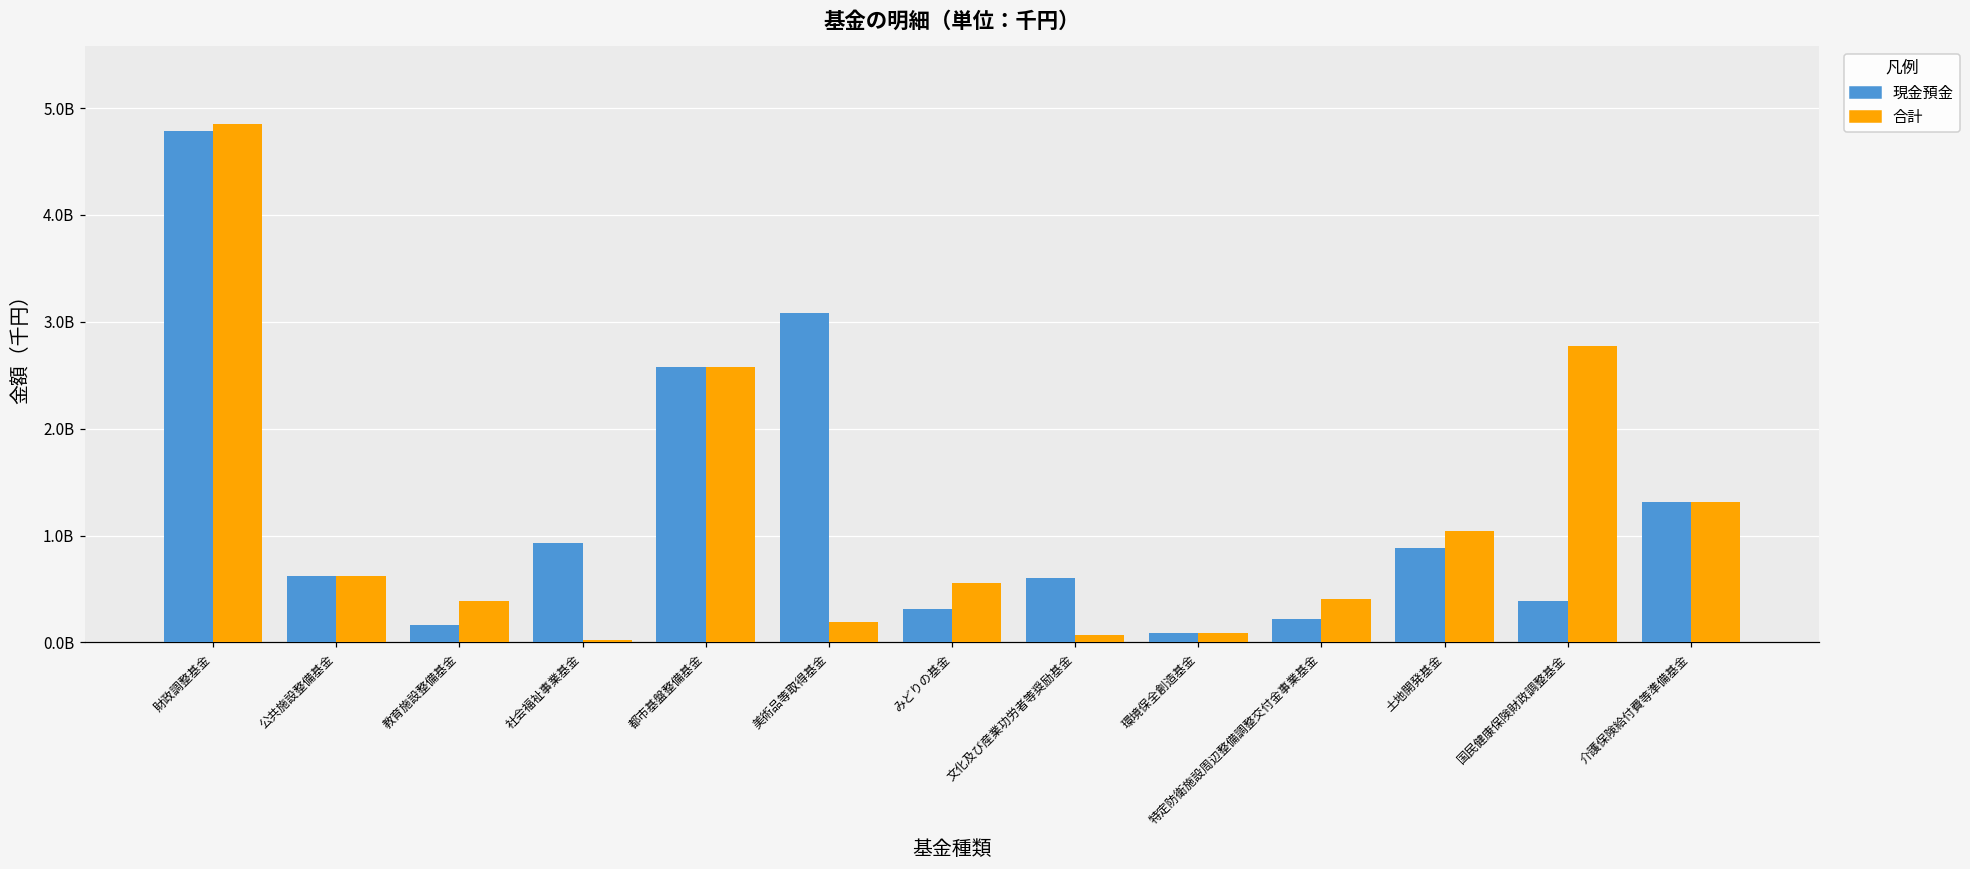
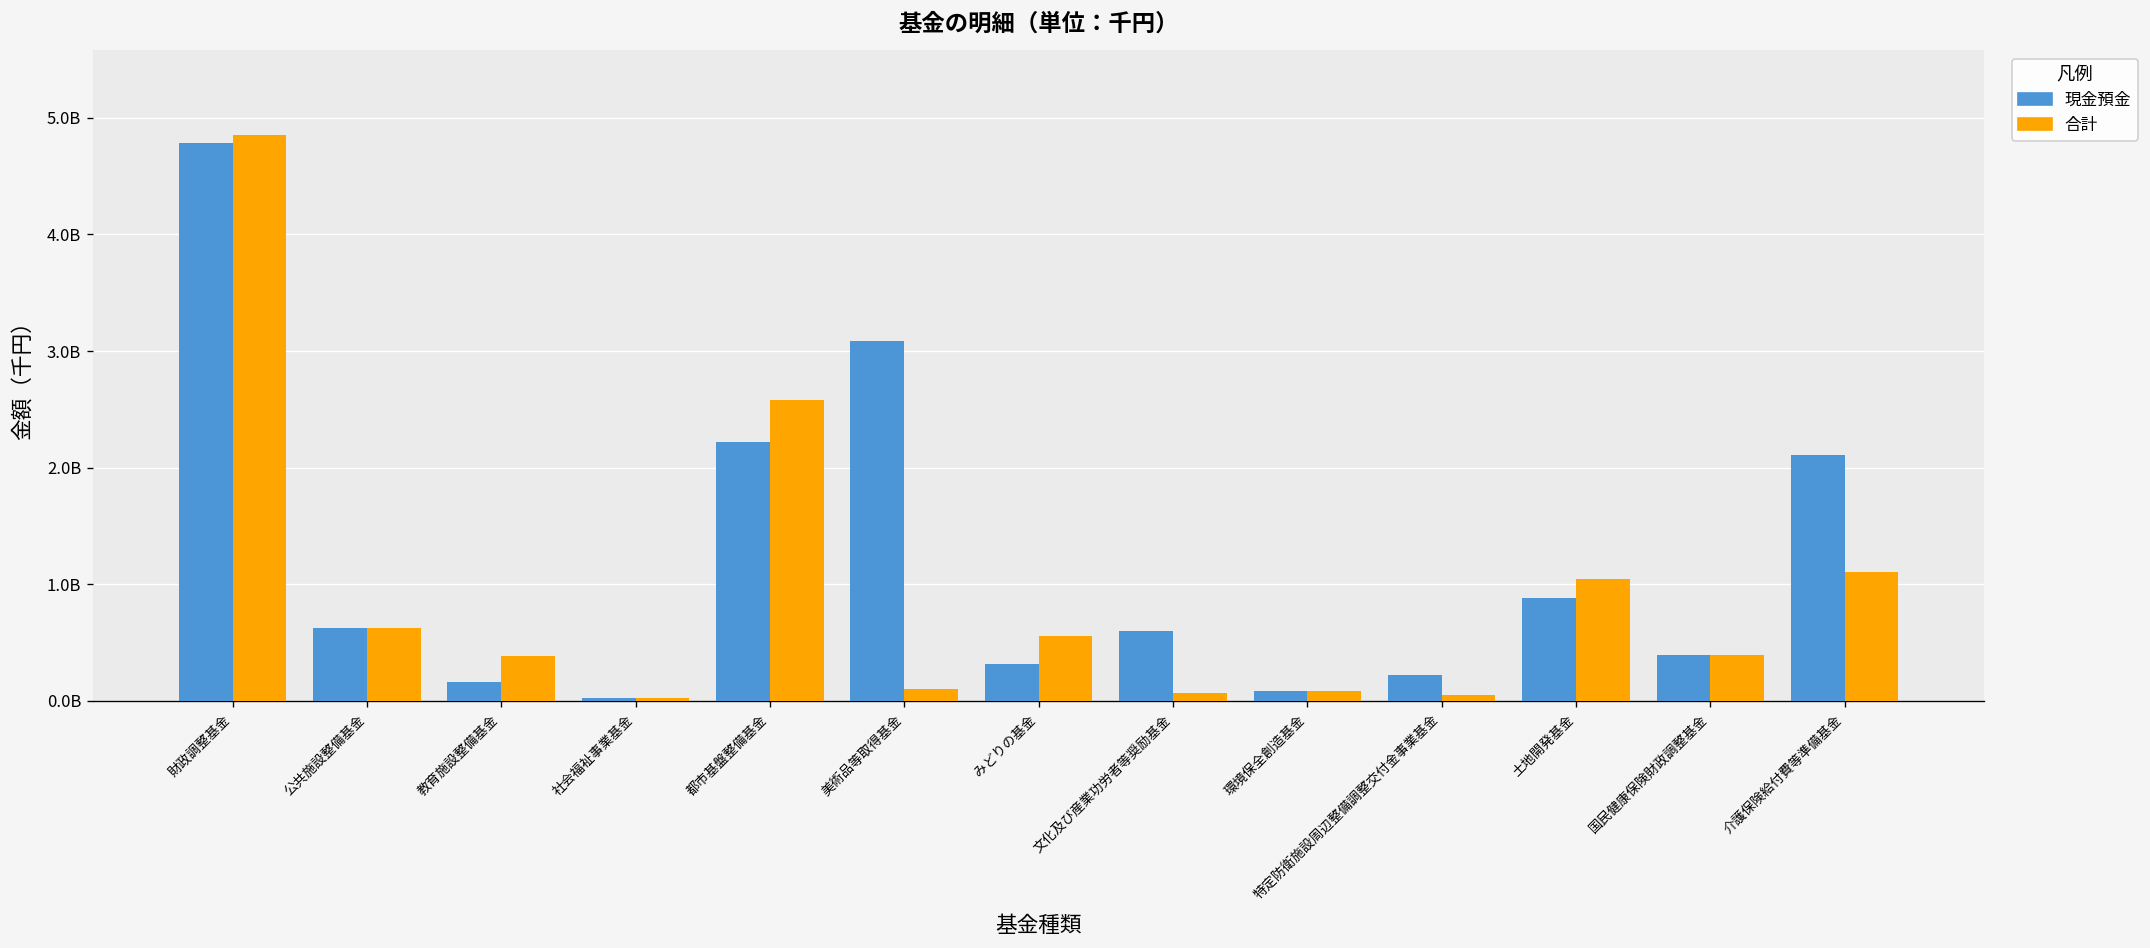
  {
    "現金預金": {
      "財政調整基金": 4800000000,
      "公共施設整備基金": 600000000,
      "教育施設整備基金": 200000000,
-     "社会福祉事業基金": 900000000,
-     "都市基盤整備基金": 2600000000,
+     "社会福祉事業基金": 0,
+     "都市基盤整備基金": 2200000000,
      "美術品等取得基金": 3100000000,
      "みどりの基金": 300000000,
      "文化及び産業功労者等奨励基金": 600000000,
      "環境保全創造基金": 100000000,
      "特定防衛施設周辺整備調整交付金事業基金": 200000000,
      "土地開発基金": 900000000,
      "国民健康保険財政調整基金": 400000000,
-     "介護保険給付費等準備基金": 1300000000
+     "介護保険給付費等準備基金": 2100000000
    },
    "合計": {
      "財政調整基金": 4900000000,
      "公共施設整備基金": 600000000,
      "教育施設整備基金": 400000000,
      "都市基盤整備基金": 2600000000,
-     "美術品等取得基金": 200000000,
+     "美術品等取得基金": 100000000,
      "みどりの基金": 600000000,
      "文化及び産業功労者等奨励基金": 100000000,
      "環境保全創造基金": 100000000,
-     "特定防衛施設周辺整備調整交付金事業基金": 400000000,
+     "特定防衛施設周辺整備調整交付金事業基金": 100000000,
      "土地開発基金": 1000000000,
-     "国民健康保険財政調整基金": 2800000000,
-     "介護保険給付費等準備基金": 1300000000
+     "国民健康保険財政調整基金": 400000000,
+     "介護保険給付費等準備基金": 1100000000
    }
  }
